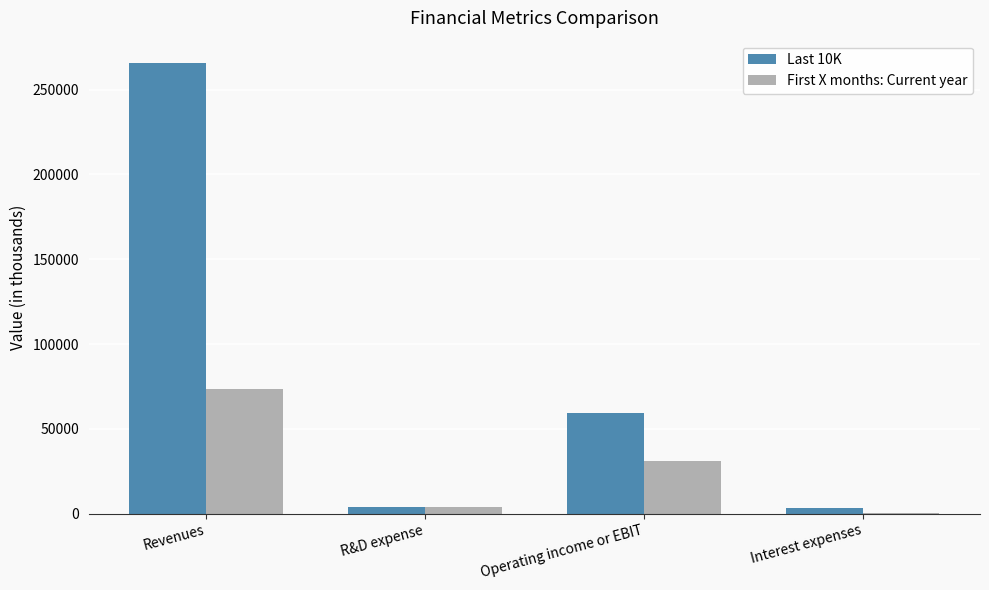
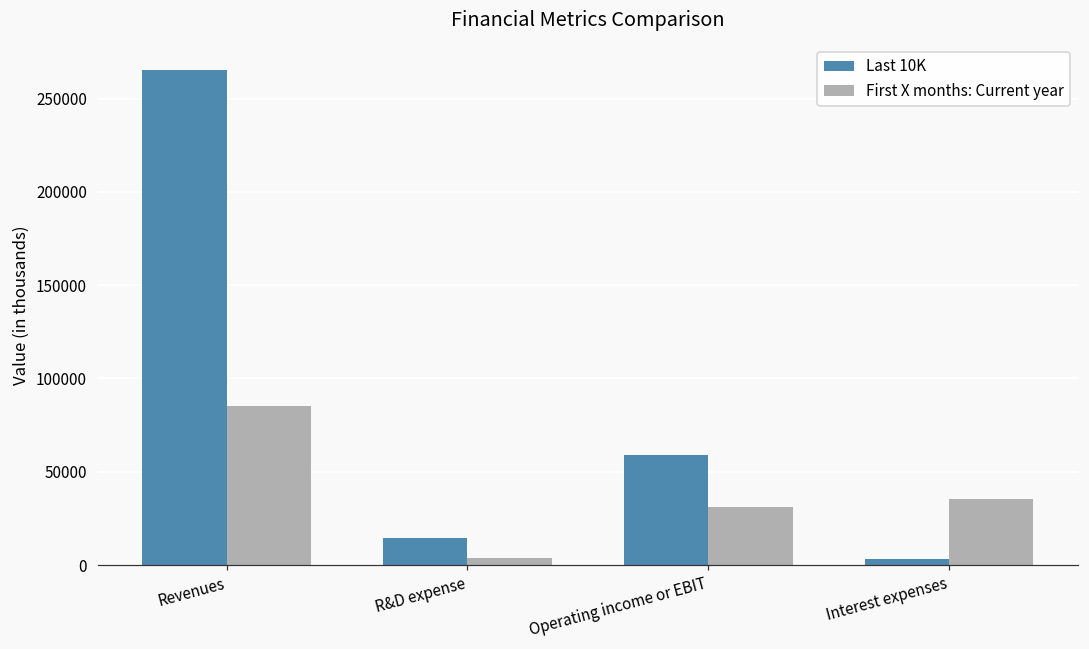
  {
    "Last 10K": {
      "Revenues": 266000,
-     "R&D expense": 4000,
+     "R&D expense": 14000,
      "Operating income or EBIT": 59000,
      "Interest expenses": 3000
    },
    "First X months: Current year": {
-     "Revenues": 73000,
+     "Revenues": 85000,
      "R&D expense": 4000,
      "Operating income or EBIT": 31000,
-     "Interest expenses": 0
+     "Interest expenses": 35000
    }
  }
